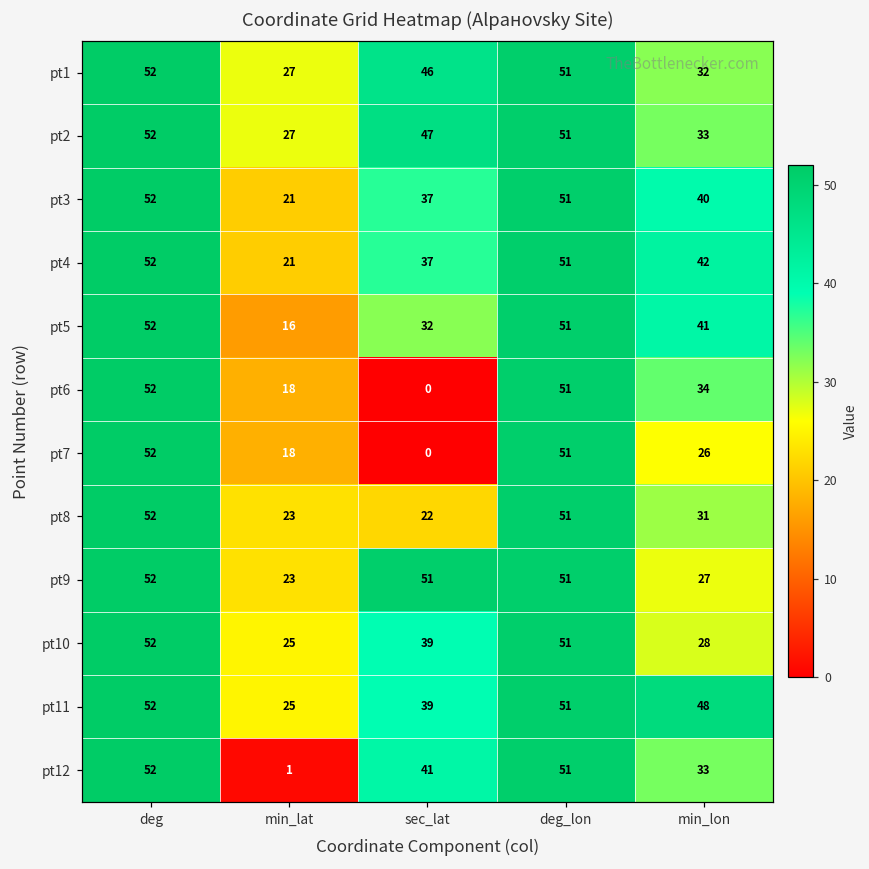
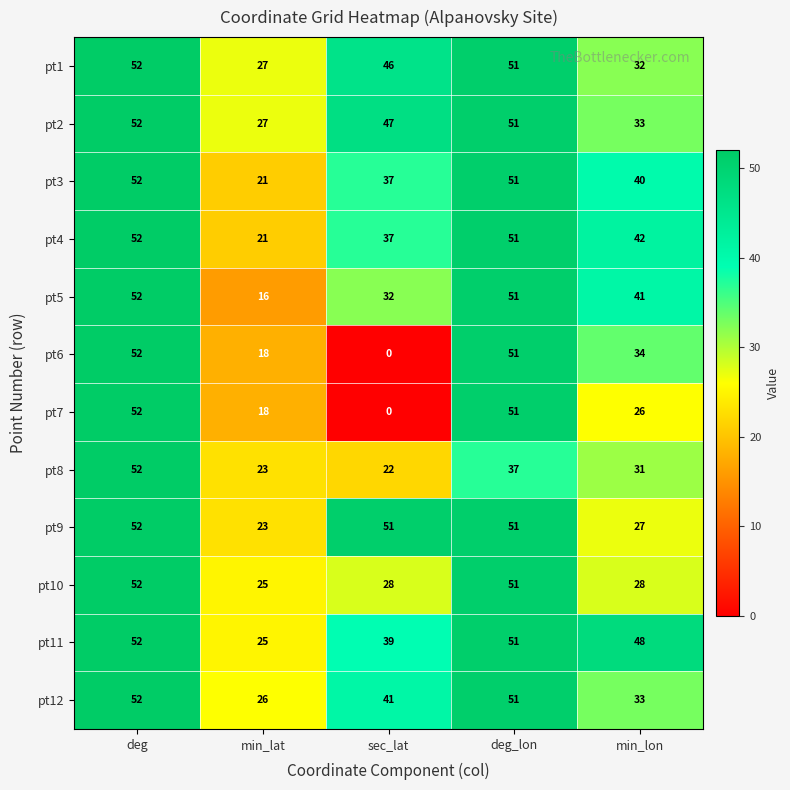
  {
    "pt1": {
      "deg": 52,
      "min_lat": 27,
      "sec_lat": 46,
      "deg_lon": 51
    },
    "pt2": {
      "deg": 52,
      "min_lat": 27,
      "sec_lat": 47,
      "deg_lon": 51,
      "min_lon": 33
    },
    "pt3": {
      "deg": 52,
      "min_lat": 21,
      "sec_lat": 37,
      "deg_lon": 51,
      "min_lon": 40
    },
    "pt4": {
      "deg": 52,
      "min_lat": 21,
      "sec_lat": 37,
      "deg_lon": 51,
      "min_lon": 42
    },
    "pt5": {
      "deg": 52,
      "min_lat": 16,
      "sec_lat": 32,
      "deg_lon": 51,
      "min_lon": 41
    },
    "pt6": {
      "deg": 52,
      "min_lat": 18,
      "sec_lat": 0,
      "deg_lon": 51,
      "min_lon": 34
    },
    "pt7": {
      "deg": 52,
      "min_lat": 18,
      "sec_lat": 0,
      "deg_lon": 51,
      "min_lon": 26
    },
    "pt8": {
      "deg": 52,
      "min_lat": 23,
      "sec_lat": 22,
-     "deg_lon": 51,
+     "deg_lon": 37,
      "min_lon": 31
    },
    "pt9": {
      "deg": 52,
      "min_lat": 23,
      "sec_lat": 51,
      "deg_lon": 51,
      "min_lon": 27
    },
    "pt10": {
      "deg": 52,
      "min_lat": 25,
-     "sec_lat": 39,
+     "sec_lat": 28,
      "deg_lon": 51,
      "min_lon": 28
    },
    "pt11": {
      "deg": 52,
      "min_lat": 25,
      "sec_lat": 39,
      "deg_lon": 51,
      "min_lon": 48
    },
    "pt12": {
      "deg": 52,
-     "min_lat": 1,
+     "min_lat": 26,
      "sec_lat": 41,
      "deg_lon": 51,
      "min_lon": 33
    }
  }
